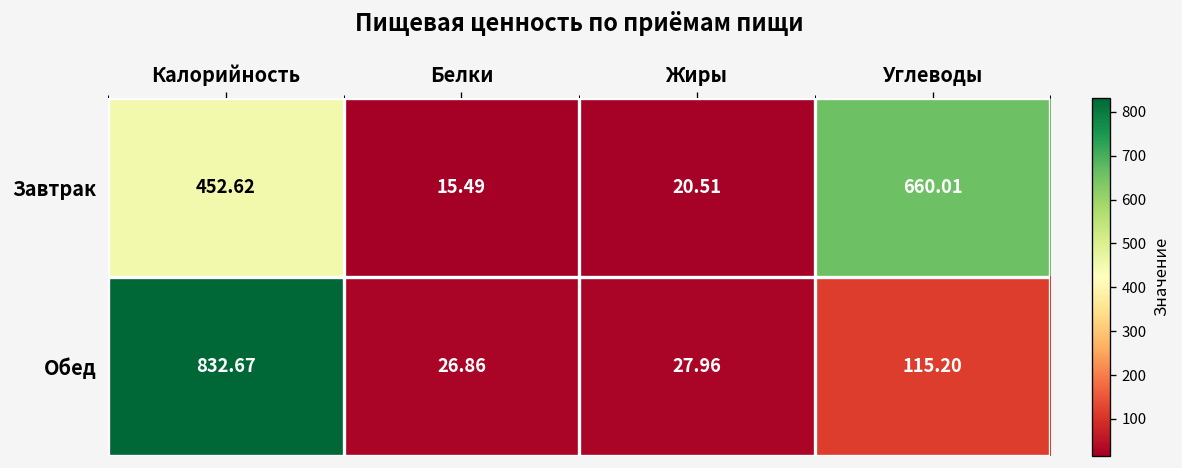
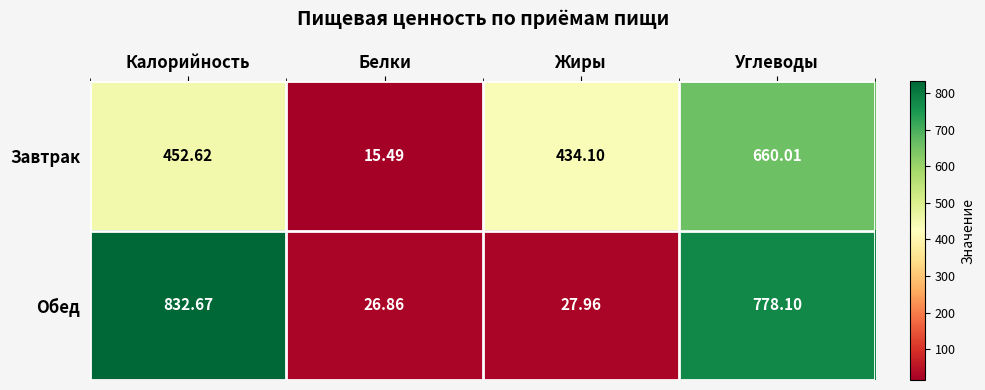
  {
    "Завтрак": {
      "Калорийность": 452.62,
      "Белки": 15.49,
-     "Жиры": 20.51,
+     "Жиры": 434.10,
      "Углеводы": 660.01
    },
    "Обед": {
      "Калорийность": 832.67,
      "Белки": 26.86,
      "Жиры": 27.96,
-     "Углеводы": 115.20
+     "Углеводы": 778.10
    }
  }
